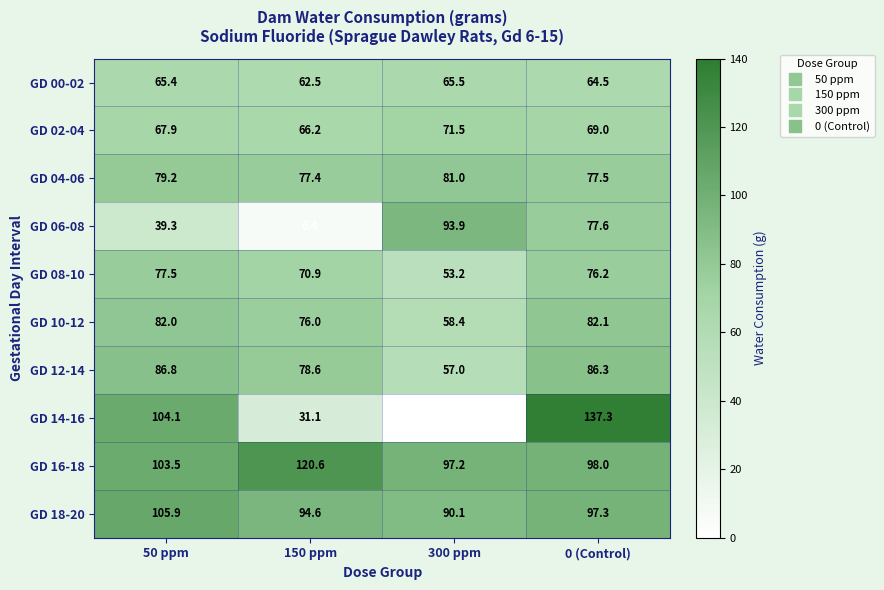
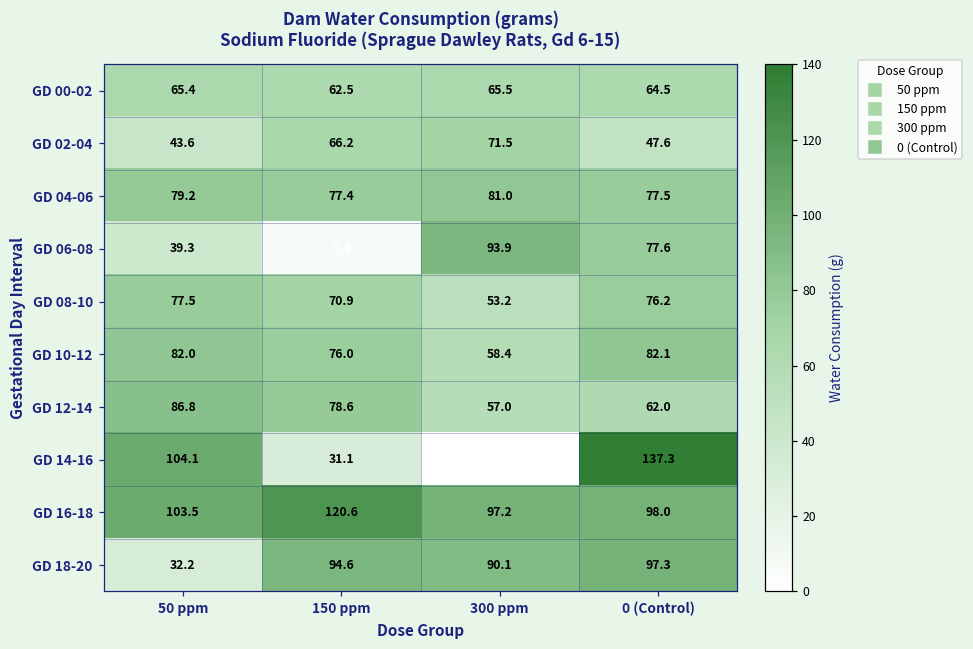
  {
    "GD 00-02": {
      "50 ppm": 65.4,
      "150 ppm": 62.5,
      "300 ppm": 65.5,
      "0 (Control)": 64.5
    },
    "GD 02-04": {
-     "50 ppm": 67.9,
+     "50 ppm": 43.6,
      "150 ppm": 66.2,
      "300 ppm": 71.5,
-     "0 (Control)": 69.0
+     "0 (Control)": 47.6
    },
    "GD 04-06": {
      "50 ppm": 79.2,
      "150 ppm": 77.4,
      "300 ppm": 81.0,
      "0 (Control)": 77.5
    },
    "GD 06-08": {
      "50 ppm": 39.3,
      "300 ppm": 93.9,
      "0 (Control)": 77.6
    },
    "GD 08-10": {
      "50 ppm": 77.5,
      "150 ppm": 70.9,
      "300 ppm": 53.2,
      "0 (Control)": 76.2
    },
    "GD 10-12": {
      "50 ppm": 82.0,
      "150 ppm": 76.0,
      "300 ppm": 58.4,
      "0 (Control)": 82.1
    },
    "GD 12-14": {
      "50 ppm": 86.8,
      "150 ppm": 78.6,
      "300 ppm": 57.0,
-     "0 (Control)": 86.3
+     "0 (Control)": 62.0
    },
    "GD 14-16": {
      "50 ppm": 104.1,
      "150 ppm": 31.1,
      "0 (Control)": 137.3
    },
    "GD 16-18": {
      "50 ppm": 103.5,
      "150 ppm": 120.6,
      "300 ppm": 97.2,
      "0 (Control)": 98.0
    },
    "GD 18-20": {
-     "50 ppm": 105.9,
+     "50 ppm": 32.2,
      "150 ppm": 94.6,
      "300 ppm": 90.1,
      "0 (Control)": 97.3
    }
  }
